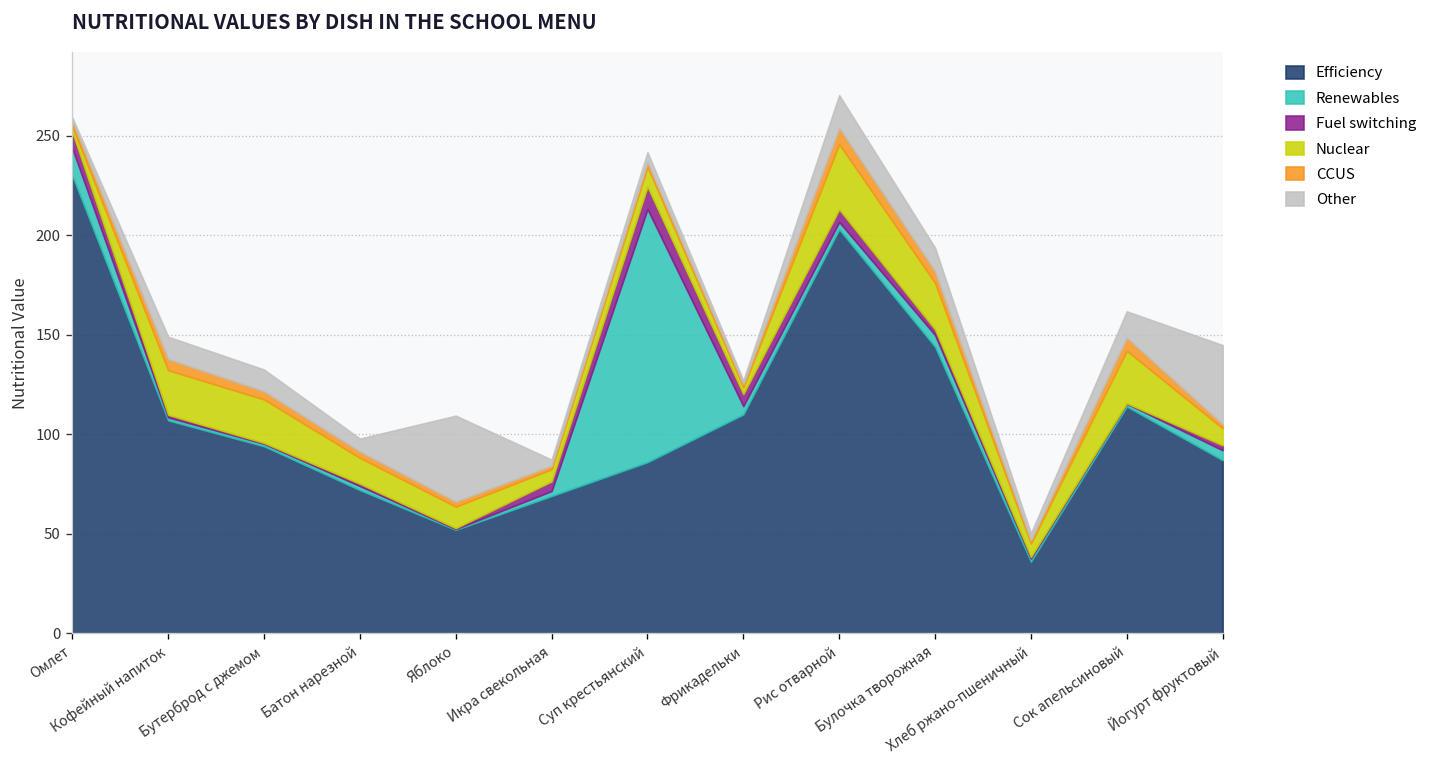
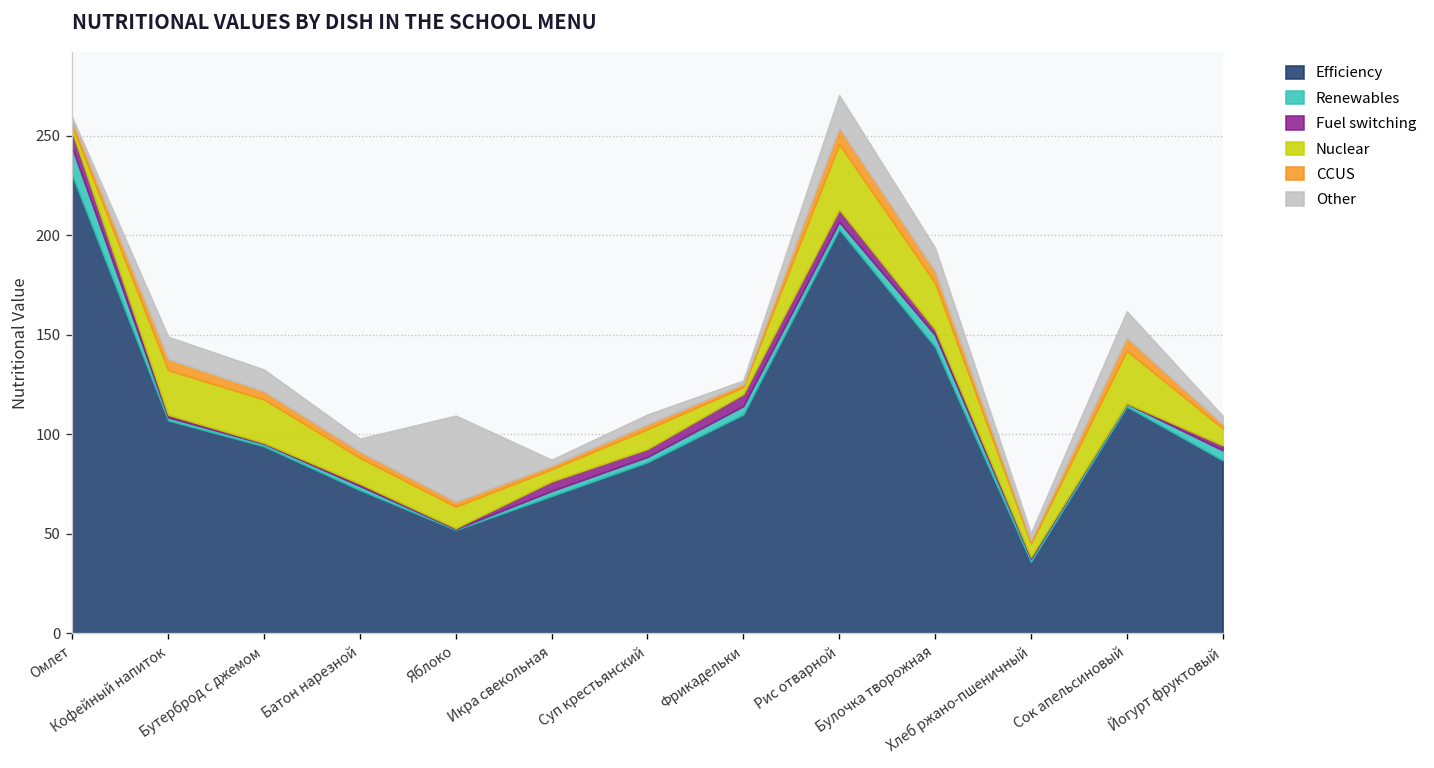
  {
    "Efficiency": {
      "Омлет": 230,
      "Батон нарезной": 72,
      "Икра свекольная": 69,
      "Суп крестьянский": 86,
      "Фрикадельки": 110,
      "Рис отварной": 203,
      "Булочка творожная": 144,
      "Хлеб ржано-пшеничный": 36,
      "Йогурт фруктовый": 87
    },
    "Renewables": {
      "Омлет": 14,
      "Икра свекольная": 3,
-     "Суп крестьянский": 127,
+     "Суп крестьянский": 3,
      "Фрикадельки": 4,
      "Рис отварной": 4,
      "Булочка творожная": 6,
      "Йогурт фруктовый": 5
    },
    "Fuel switching": {
      "Омлет": 8,
      "Икра свекольная": 5,
-     "Суп крестьянский": 11,
+     "Суп крестьянский": 4,
      "Фрикадельки": 6,
      "Рис отварной": 6,
      "Булочка творожная": 3,
      "Йогурт фруктовый": 3
    },
    "Nuclear": {
      "Омлет": 3,
      "Кофейный напиток": 22,
      "Бутерброд с джемом": 22,
      "Батон нарезной": 13,
      "Яблоко": 11,
      "Икра свекольная": 6,
      "Суп крестьянский": 10,
      "Фрикадельки": 3,
      "Рис отварной": 33,
      "Булочка творожная": 23,
      "Хлеб ржано-пшеничный": 7,
      "Сок апельсиновый": 26,
      "Йогурт фруктовый": 9
    },
    "CCUS": {
      "Кофейный напиток": 6,
      "Бутерброд с джемом": 4,
      "Батон нарезной": 3,
      "Яблоко": 3,
      "Икра свекольная": 2,
      "Суп крестьянский": 2,
      "Фрикадельки": 2,
      "Рис отварной": 8,
      "Булочка творожная": 6,
      "Хлеб ржано-пшеничный": 2,
      "Сок апельсиновый": 7,
      "Йогурт фруктовый": 2
    },
    "Other": {
      "Кофейный напиток": 11,
      "Бутерброд с джемом": 11,
      "Батон нарезной": 7,
      "Яблоко": 43,
      "Икра свекольная": 3,
      "Суп крестьянский": 5,
      "Фрикадельки": 2,
      "Рис отварной": 16,
      "Булочка творожная": 12,
      "Хлеб ржано-пшеничный": 3,
      "Сок апельсиновый": 13,
-     "Йогурт фруктовый": 40
+     "Йогурт фруктовый": 4
    }
  }
